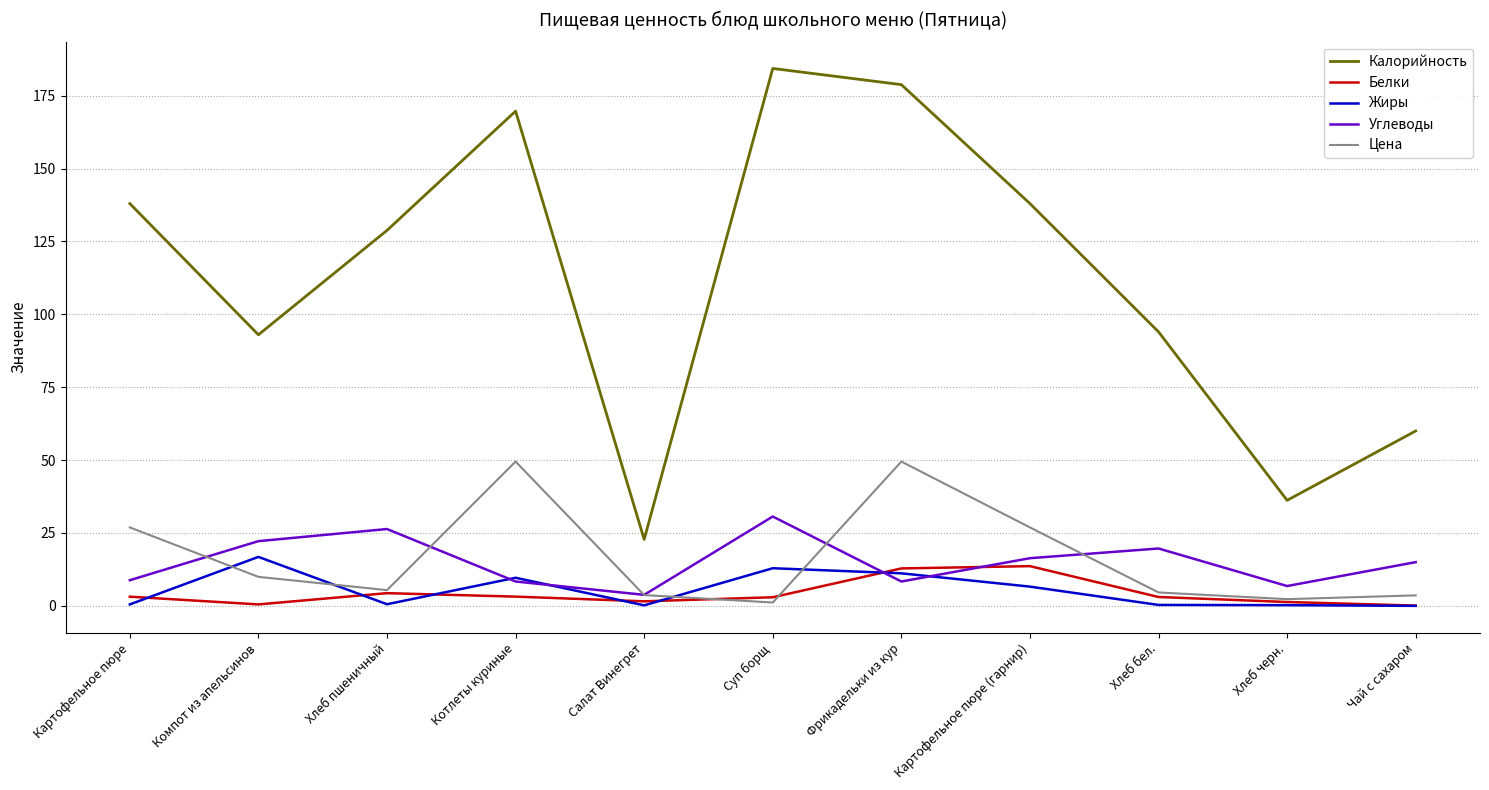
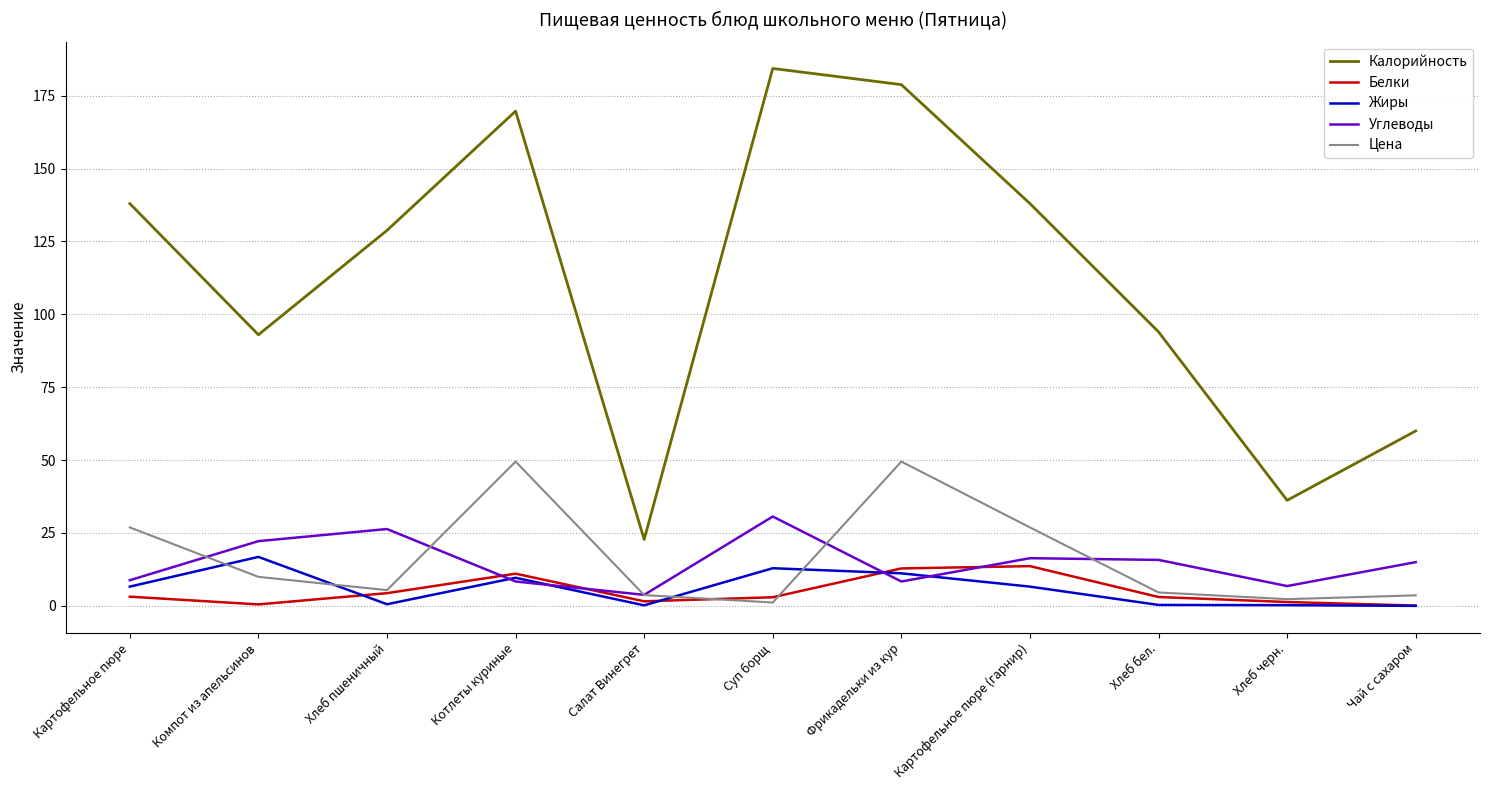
  {
    "Калорийность": {
      "Картофельное пюре": 138,
      "Компот из апельсинов": 93,
      "Хлеб пшеничный": 129,
      "Котлеты куриные": 170,
      "Салат Винегрет": 23,
      "Суп борщ": 184,
      "Фрикадельки из кур": 179,
      "Картофельное пюре (гарнир)": 138,
      "Хлеб бел.": 94,
      "Хлеб черн.": 36,
      "Чай с сахаром": 60
    },
    "Белки": {
      "Картофельное пюре": 3,
      "Компот из апельсинов": 1,
      "Хлеб пшеничный": 4,
-     "Котлеты куриные": 3,
+     "Котлеты куриные": 11,
      "Салат Винегрет": 2,
      "Суп борщ": 3,
      "Фрикадельки из кур": 13,
      "Картофельное пюре (гарнир)": 14,
      "Хлеб бел.": 3,
      "Хлеб черн.": 1
    },
    "Жиры": {
-     "Картофельное пюре": 1,
+     "Картофельное пюре": 7,
      "Компот из апельсинов": 17,
      "Хлеб пшеничный": 1,
      "Котлеты куриные": 10,
      "Салат Винегрет": 0,
      "Суп борщ": 13,
      "Фрикадельки из кур": 11,
      "Картофельное пюре (гарнир)": 7,
      "Хлеб бел.": 0,
      "Хлеб черн.": 0
    },
    "Углеводы": {
      "Картофельное пюре": 9,
      "Компот из апельсинов": 22,
      "Хлеб пшеничный": 26,
      "Котлеты куриные": 8,
      "Суп борщ": 31,
      "Фрикадельки из кур": 8,
      "Картофельное пюре (гарнир)": 16,
-     "Хлеб бел.": 20,
+     "Хлеб бел.": 16,
      "Хлеб черн.": 7,
      "Чай с сахаром": 15
    },
    "Цена": {
      "Картофельное пюре": 27,
      "Компот из апельсинов": 10,
      "Хлеб пшеничный": 5,
      "Котлеты куриные": 50,
      "Суп борщ": 1,
      "Фрикадельки из кур": 50,
      "Картофельное пюре (гарнир)": 27,
      "Хлеб бел.": 5,
      "Хлеб черн.": 2,
      "Чай с сахаром": 4
    }
  }
